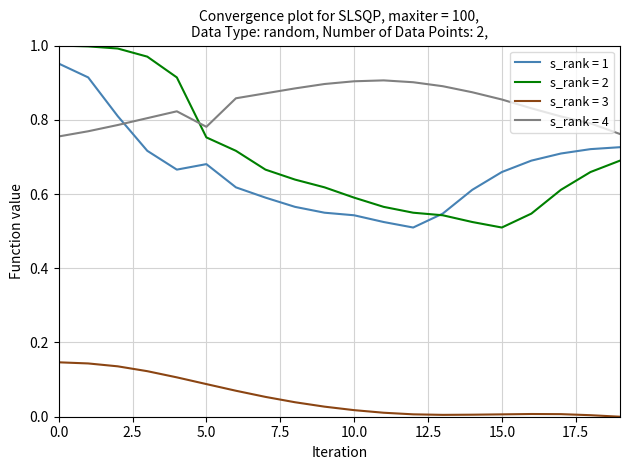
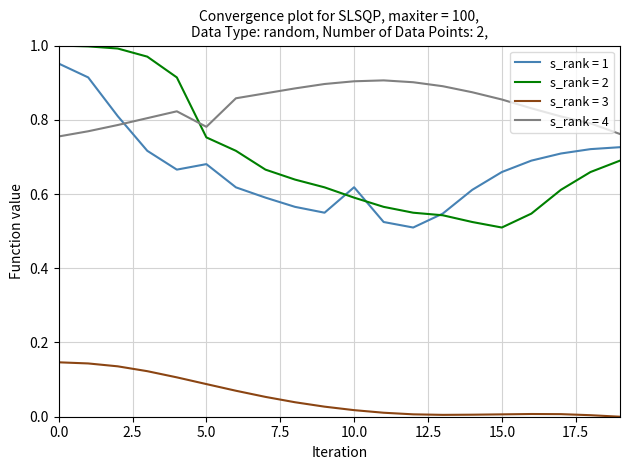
  {
    "s_rank = 1": {
      "0.0": 0.95,
      "5.0": 0.68,
-     "10.0": 0.54,
+     "10.0": 0.62,
      "15.0": 0.66
    },
    "s_rank = 2": {
      "0.0": 1.00,
      "5.0": 0.75,
      "10.0": 0.59,
      "15.0": 0.51
    },
    "s_rank = 3": {
      "0.0": 0.15,
      "5.0": 0.09,
      "10.0": 0.02,
      "15.0": 0.01
    },
    "s_rank = 4": {
      "0.0": 0.76,
      "5.0": 0.78,
      "10.0": 0.90,
      "15.0": 0.85
    }
  }
